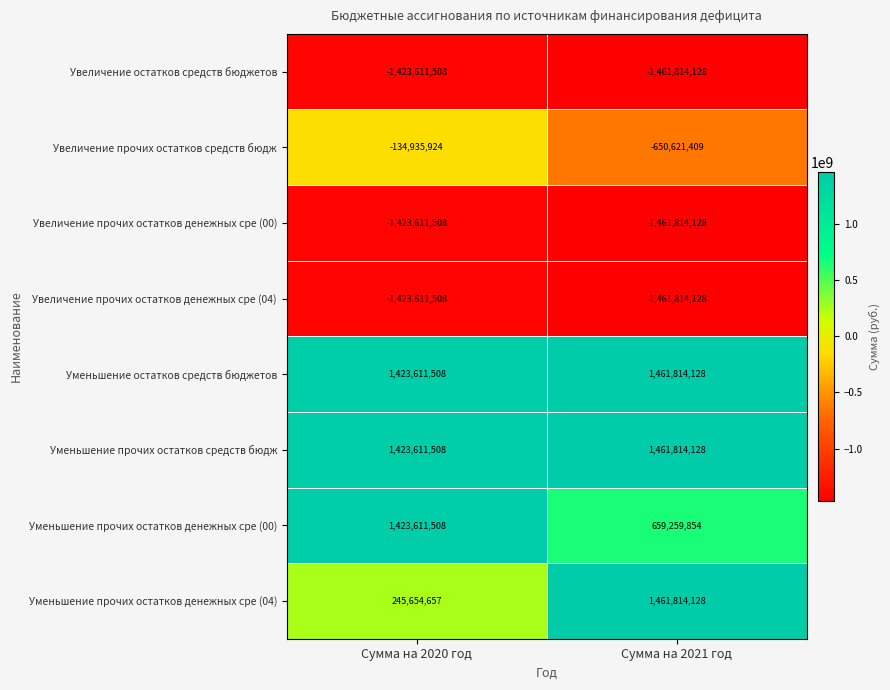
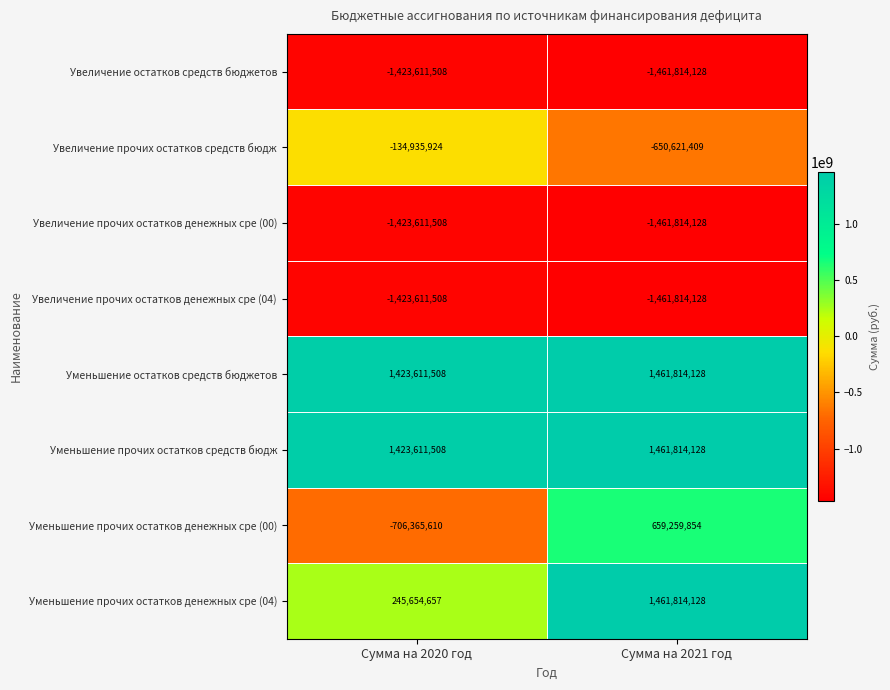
  {
    "Увеличение остатков средств бюджетов": {
      "Сумма на 2020 год": "-1,423,611,508",
      "Сумма на 2021 год": "-1,461,814,128"
    },
    "Увеличение прочих остатков средств бюдж": {
      "Сумма на 2020 год": "-134,935,924",
      "Сумма на 2021 год": "-650,621,409"
    },
    "Увеличение прочих остатков денежных сре (00)": {
      "Сумма на 2020 год": "-1,423,611,508",
      "Сумма на 2021 год": "-1,461,814,128"
    },
    "Увеличение прочих остатков денежных сре (04)": {
      "Сумма на 2020 год": "-1,423,611,508",
      "Сумма на 2021 год": "-1,461,814,128"
    },
    "Уменьшение остатков средств бюджетов": {
      "Сумма на 2020 год": "1,423,611,508",
      "Сумма на 2021 год": "1,461,814,128"
    },
    "Уменьшение прочих остатков средств бюдж": {
      "Сумма на 2020 год": "1,423,611,508",
      "Сумма на 2021 год": "1,461,814,128"
    },
    "Уменьшение прочих остатков денежных сре (00)": {
-     "Сумма на 2020 год": "1,423,611,508",
+     "Сумма на 2020 год": "-706,365,610",
      "Сумма на 2021 год": "659,259,854"
    },
    "Уменьшение прочих остатков денежных сре (04)": {
      "Сумма на 2020 год": "245,654,657",
      "Сумма на 2021 год": "1,461,814,128"
    }
  }
